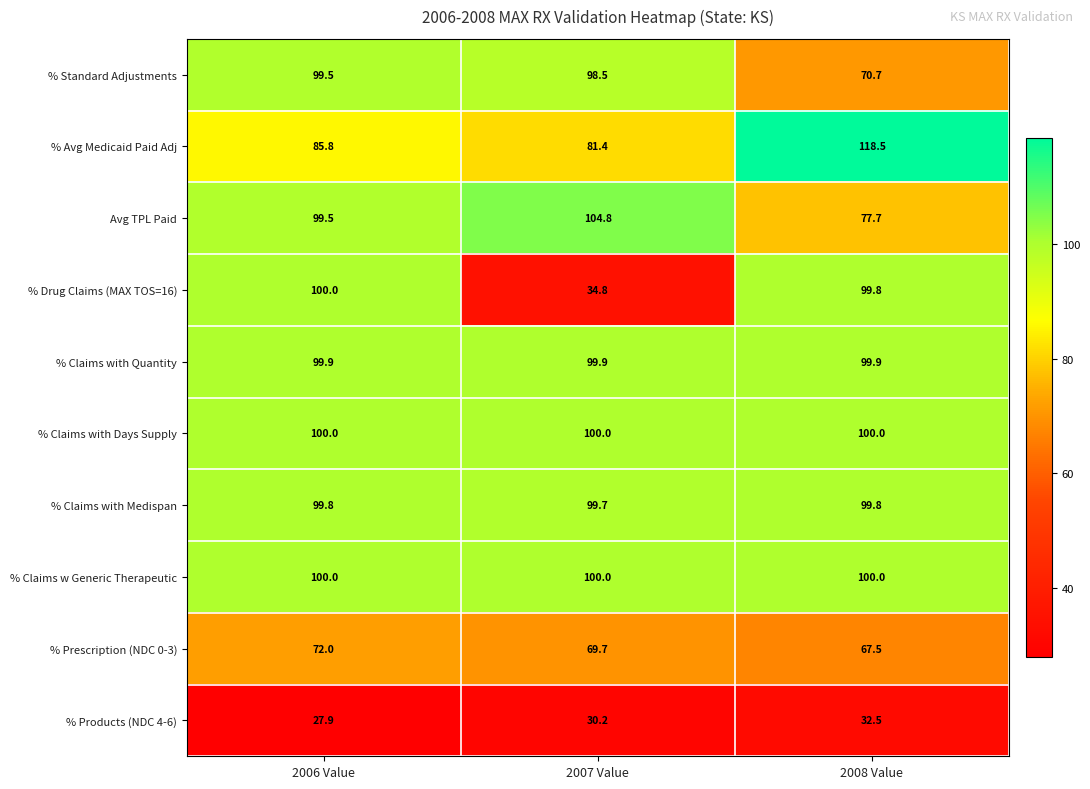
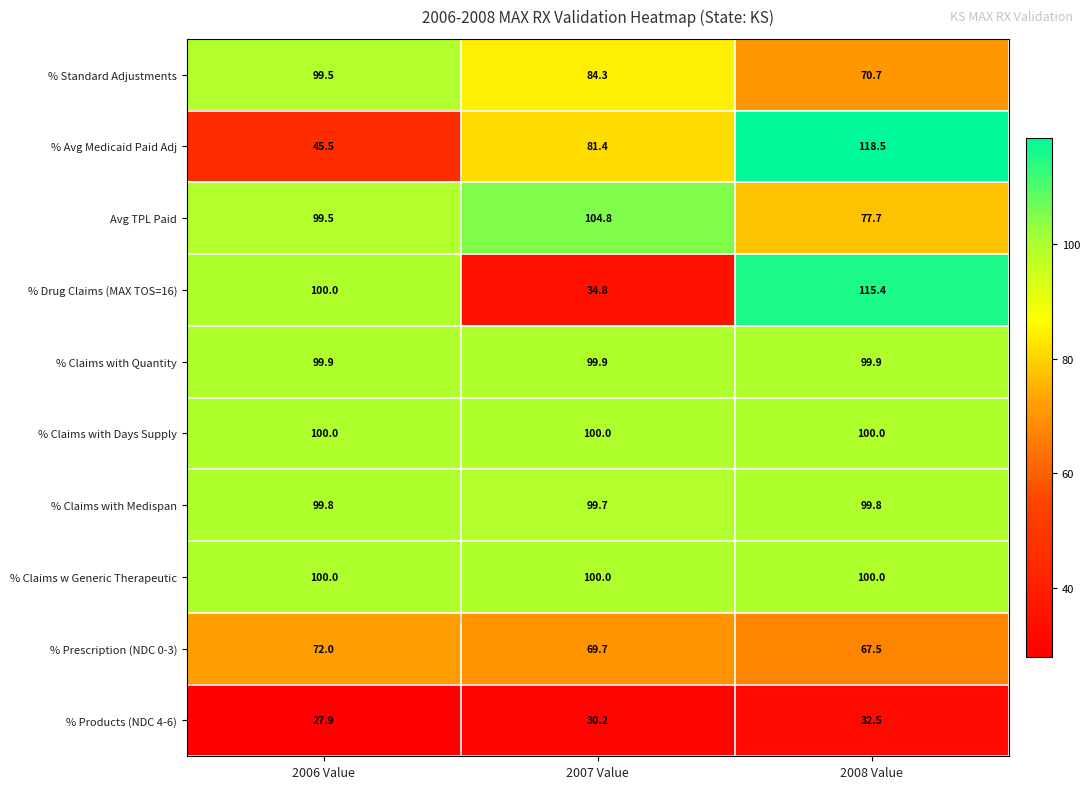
  {
    "% Standard Adjustments": {
      "2006 Value": 99.5,
-     "2007 Value": 98.5,
+     "2007 Value": 84.3,
      "2008 Value": 70.7
    },
    "% Avg Medicaid Paid Adj": {
-     "2006 Value": 85.8,
+     "2006 Value": 45.5,
      "2007 Value": 81.4,
      "2008 Value": 118.5
    },
    "Avg TPL Paid": {
      "2006 Value": 99.5,
      "2007 Value": 104.8,
      "2008 Value": 77.7
    },
    "% Drug Claims (MAX TOS=16)": {
      "2006 Value": 100.0,
      "2007 Value": 34.8,
-     "2008 Value": 99.8
+     "2008 Value": 115.4
    },
    "% Claims with Quantity": {
      "2006 Value": 99.9,
      "2007 Value": 99.9,
      "2008 Value": 99.9
    },
    "% Claims with Days Supply": {
      "2006 Value": 100.0,
      "2007 Value": 100.0,
      "2008 Value": 100.0
    },
    "% Claims with Medispan": {
      "2006 Value": 99.8,
      "2007 Value": 99.7,
      "2008 Value": 99.8
    },
    "% Claims w Generic Therapeutic": {
      "2006 Value": 100.0,
      "2007 Value": 100.0,
      "2008 Value": 100.0
    },
    "% Prescription (NDC 0-3)": {
      "2006 Value": 72.0,
      "2007 Value": 69.7,
      "2008 Value": 67.5
    },
    "% Products (NDC 4-6)": {
      "2006 Value": 27.9,
      "2007 Value": 30.2,
      "2008 Value": 32.5
    }
  }
